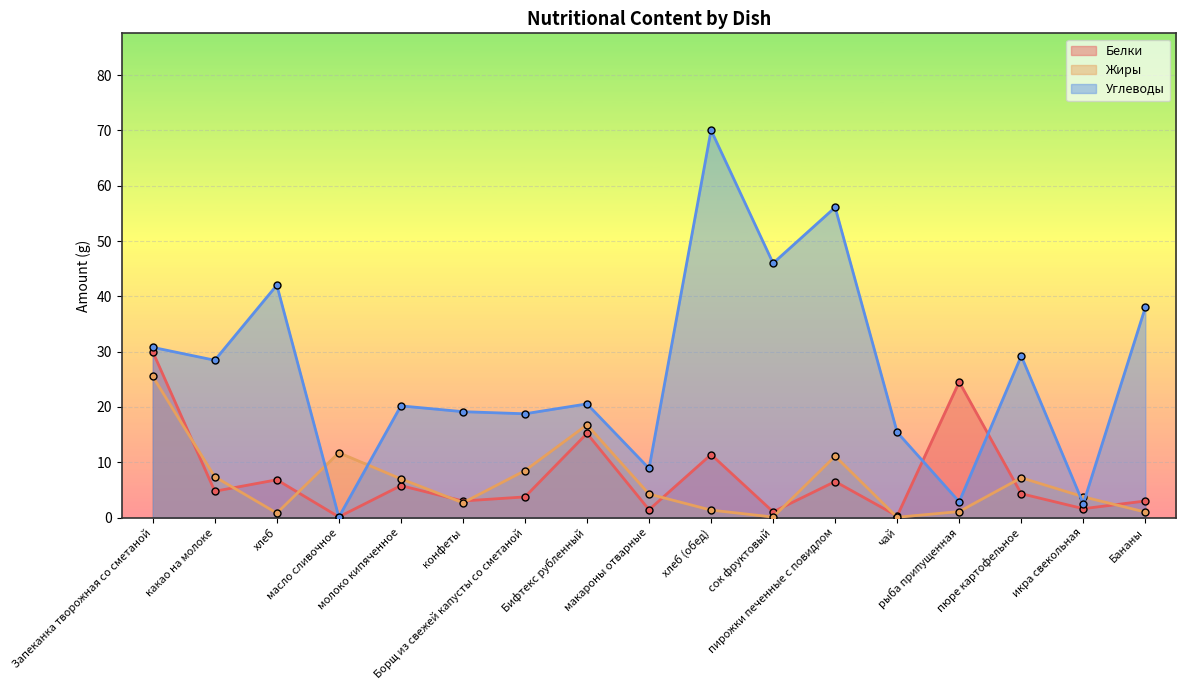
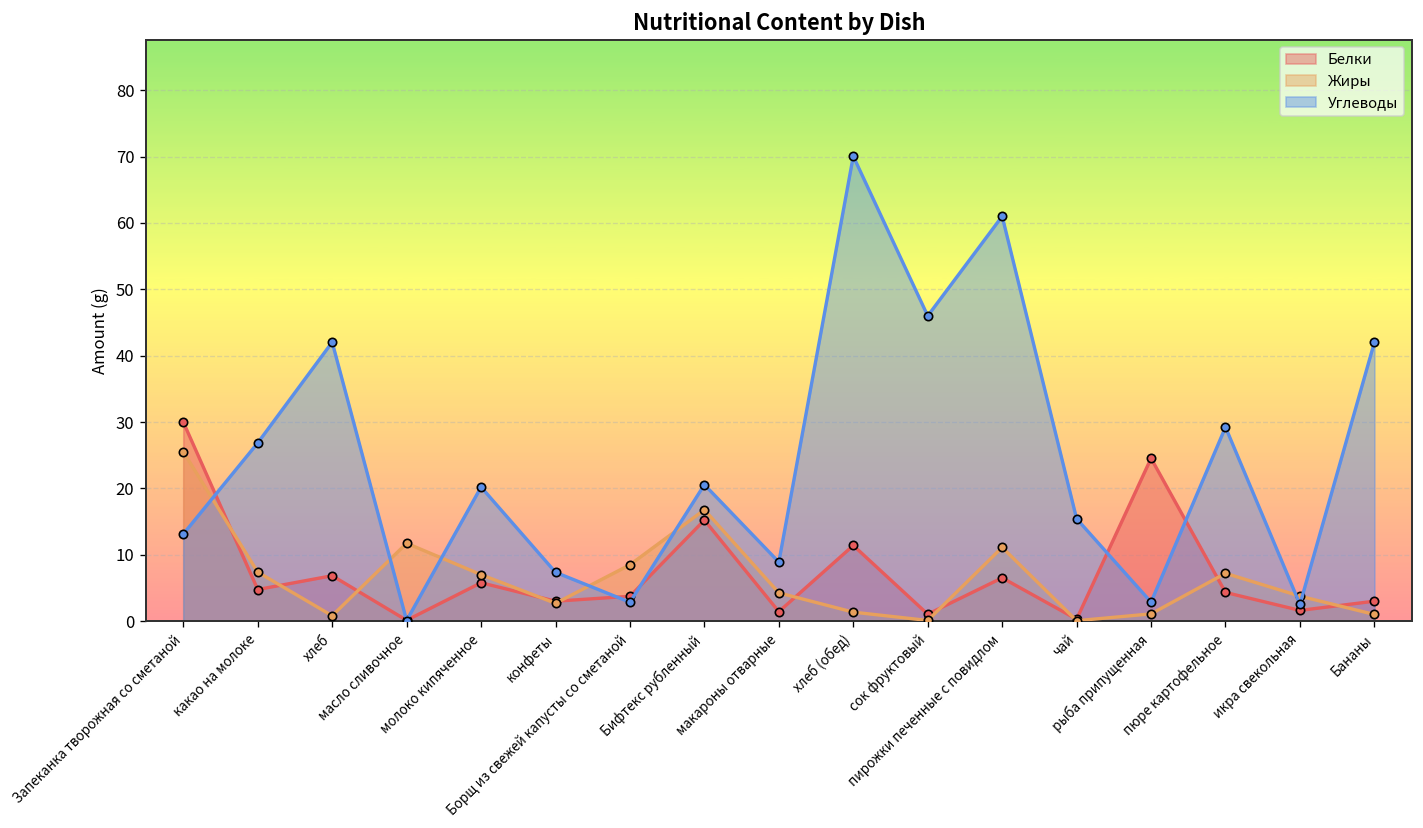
  {
    "Углеводы": {
-     "Запеканка творожная со сметаной": 31,
-     "какао на молоке": 28,
+     "Запеканка творожная со сметаной": 13,
+     "какао на молоке": 27,
      "хлеб": 42,
      "молоко кипяченное": 20,
-     "конфеты": 19,
-     "Борщ из свежей капусты со сметаной": 19,
+     "конфеты": 7,
+     "Борщ из свежей капусты со сметаной": 3,
      "Бифтекс рубленный": 21,
      "макароны отварные": 9,
      "хлеб (обед)": 70,
      "сок фруктовый": 46,
-     "пирожки печенные с повидлом": 56,
+     "пирожки печенные с повидлом": 61,
      "чай": 15,
      "рыба припущенная": 3,
      "пюре картофельное": 29,
      "икра свекольная": 3,
-     "Бананы": 38
+     "Бананы": 42
    }
  }
